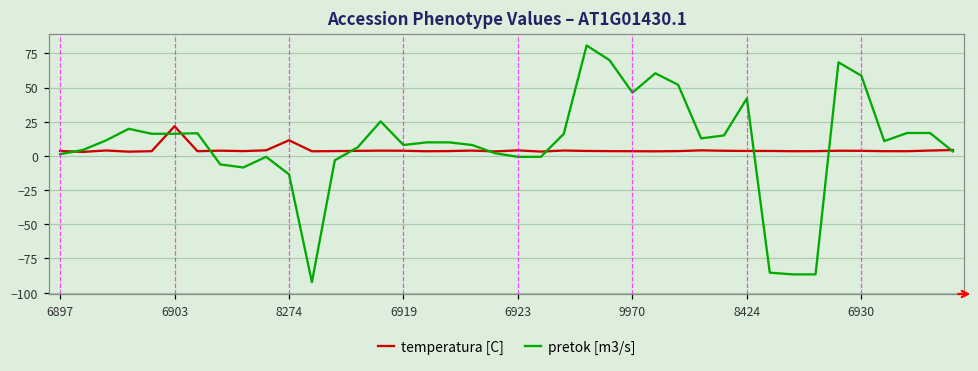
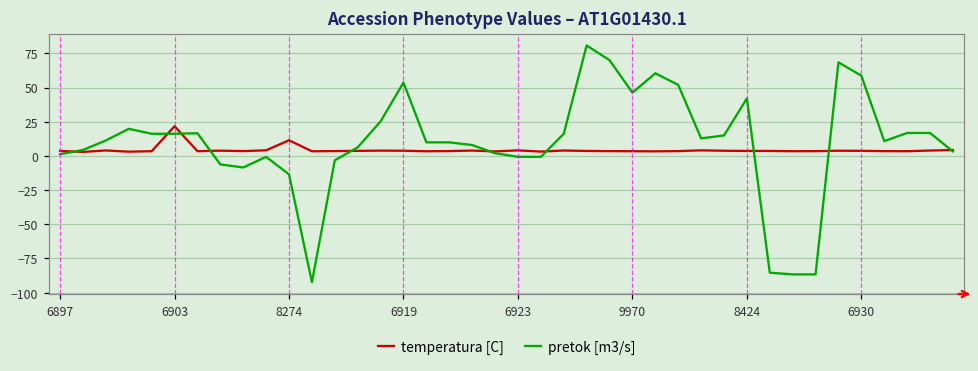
  {
    "temperatura [C]": {
      "6897": 4,
      "6903": 22,
      "8274": 11,
      "6919": 4,
      "6923": 4,
      "9970": 3,
      "8424": 4,
      "6930": 4
    },
    "pretok [m3/s]": {
      "6897": 1,
      "6903": 16,
      "8274": -13,
-     "6919": 8,
+     "6919": 54,
      "6923": -1,
      "9970": 46,
      "8424": 42,
      "6930": 59
    }
  }
